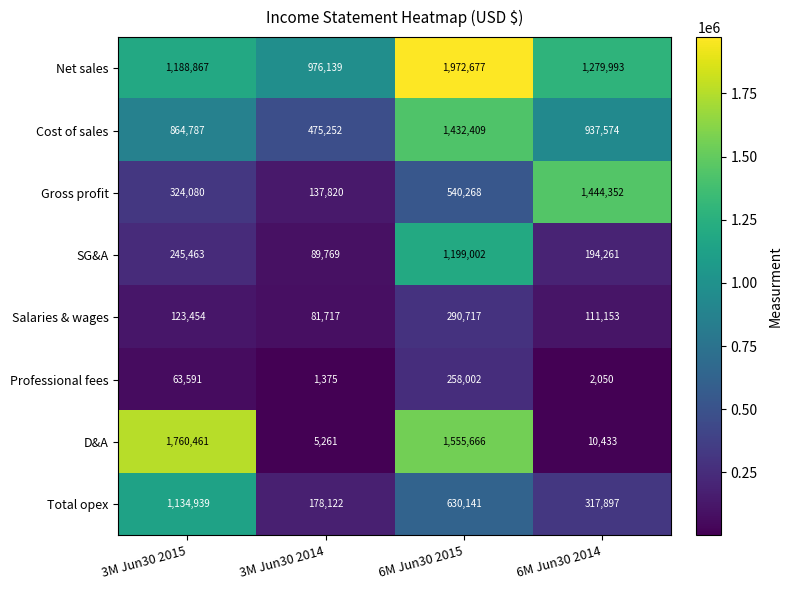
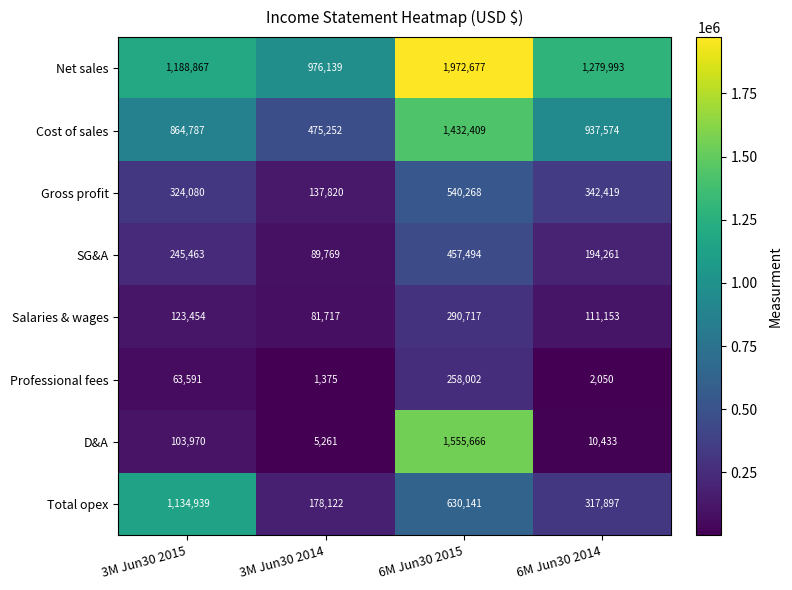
  {
    "Net sales": {
      "3M Jun30 2015": "1,188,867",
      "3M Jun30 2014": "976,139",
      "6M Jun30 2015": "1,972,677",
      "6M Jun30 2014": "1,279,993"
    },
    "Cost of sales": {
      "3M Jun30 2015": "864,787",
      "3M Jun30 2014": "475,252",
      "6M Jun30 2015": "1,432,409",
      "6M Jun30 2014": "937,574"
    },
    "Gross profit": {
      "3M Jun30 2015": "324,080",
      "3M Jun30 2014": "137,820",
      "6M Jun30 2015": "540,268",
-     "6M Jun30 2014": "1,444,352"
+     "6M Jun30 2014": "342,419"
    },
    "SG&A": {
      "3M Jun30 2015": "245,463",
      "3M Jun30 2014": "89,769",
-     "6M Jun30 2015": "1,199,002",
+     "6M Jun30 2015": "457,494",
      "6M Jun30 2014": "194,261"
    },
    "Salaries & wages": {
      "3M Jun30 2015": "123,454",
      "3M Jun30 2014": "81,717",
      "6M Jun30 2015": "290,717",
      "6M Jun30 2014": "111,153"
    },
    "Professional fees": {
      "3M Jun30 2015": "63,591",
      "3M Jun30 2014": "1,375",
      "6M Jun30 2015": "258,002",
      "6M Jun30 2014": "2,050"
    },
    "D&A": {
-     "3M Jun30 2015": "1,760,461",
+     "3M Jun30 2015": "103,970",
      "3M Jun30 2014": "5,261",
      "6M Jun30 2015": "1,555,666",
      "6M Jun30 2014": "10,433"
    },
    "Total opex": {
      "3M Jun30 2015": "1,134,939",
      "3M Jun30 2014": "178,122",
      "6M Jun30 2015": "630,141",
      "6M Jun30 2014": "317,897"
    }
  }
